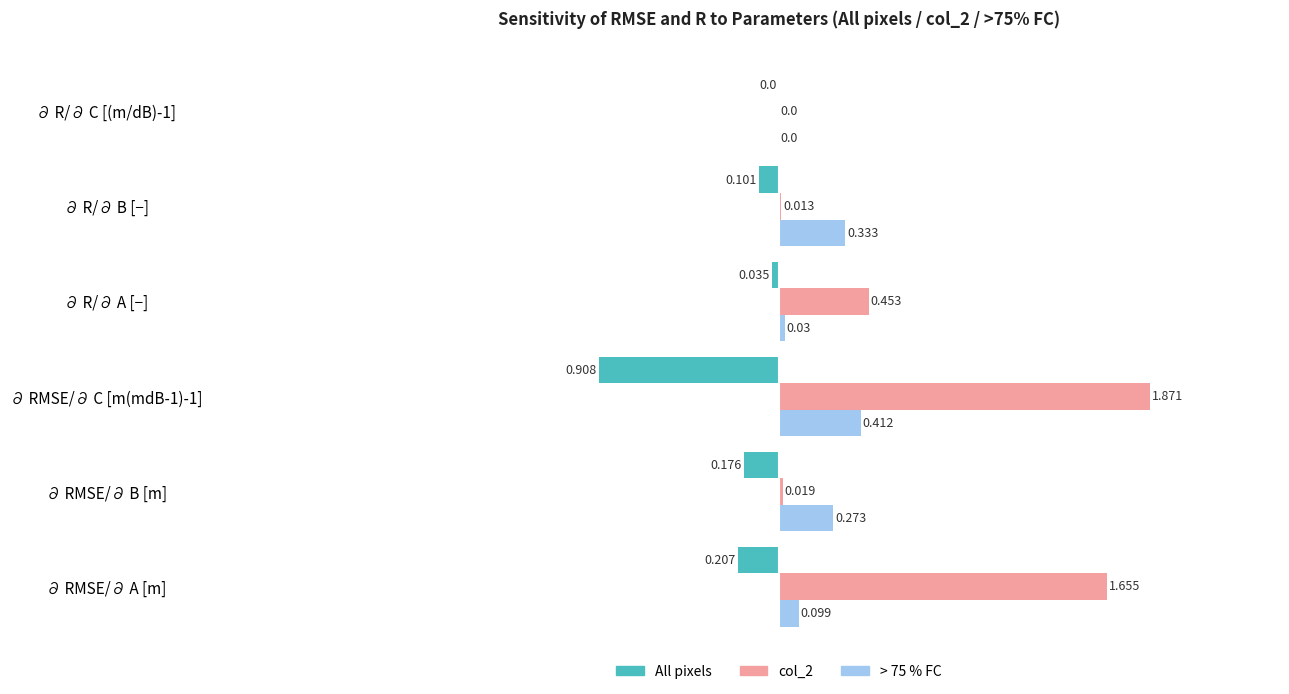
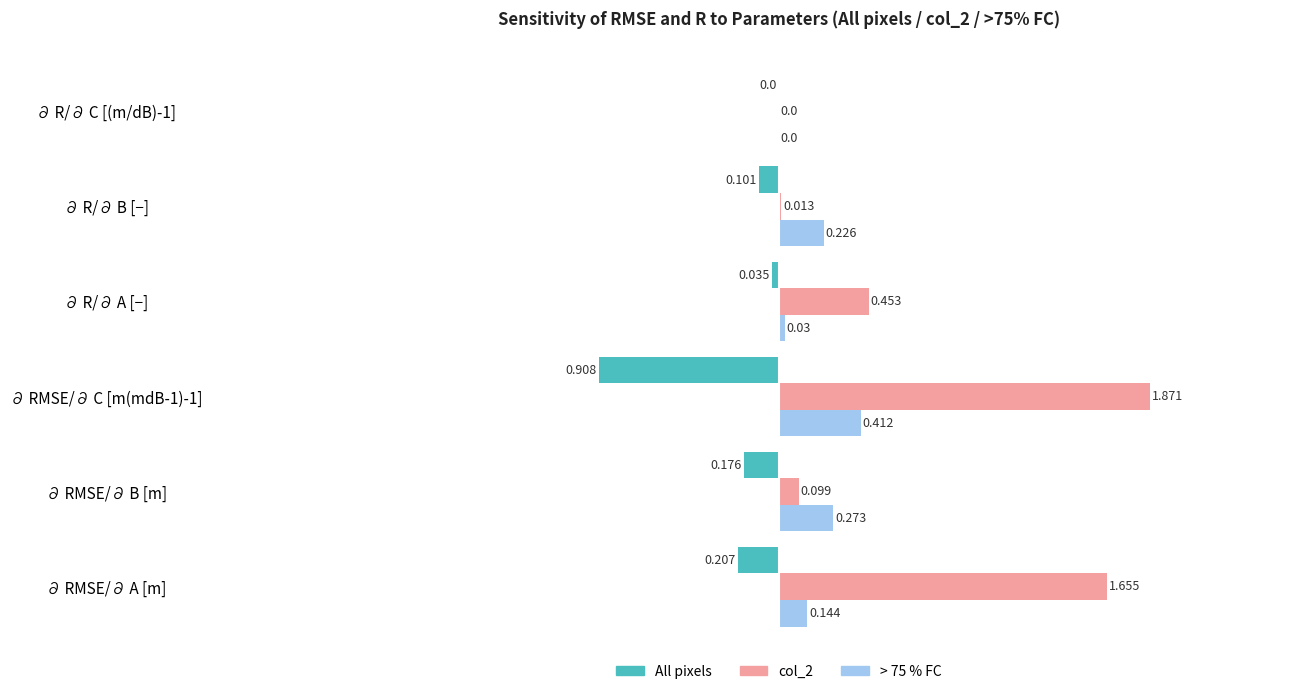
  {
    "All pixels": {
      "∂ R/∂ C [(m/dB)-1]": 0.0
    },
    "col_2": {
      "∂ R/∂ C [(m/dB)-1]": 0.0,
      "∂ R/∂ B [−]": 0.013,
      "∂ R/∂ A [−]": 0.453,
      "∂ RMSE/∂ C [m(mdB-1)-1]": 1.871,
-     "∂ RMSE/∂ B [m]": 0.019,
+     "∂ RMSE/∂ B [m]": 0.099,
      "∂ RMSE/∂ A [m]": 1.655
    },
    "> 75 % FC": {
      "∂ R/∂ C [(m/dB)-1]": 0.0,
-     "∂ R/∂ B [−]": 0.333,
+     "∂ R/∂ B [−]": 0.226,
      "∂ R/∂ A [−]": 0.03,
      "∂ RMSE/∂ C [m(mdB-1)-1]": 0.412,
      "∂ RMSE/∂ B [m]": 0.273,
-     "∂ RMSE/∂ A [m]": 0.099
+     "∂ RMSE/∂ A [m]": 0.144
    }
  }
